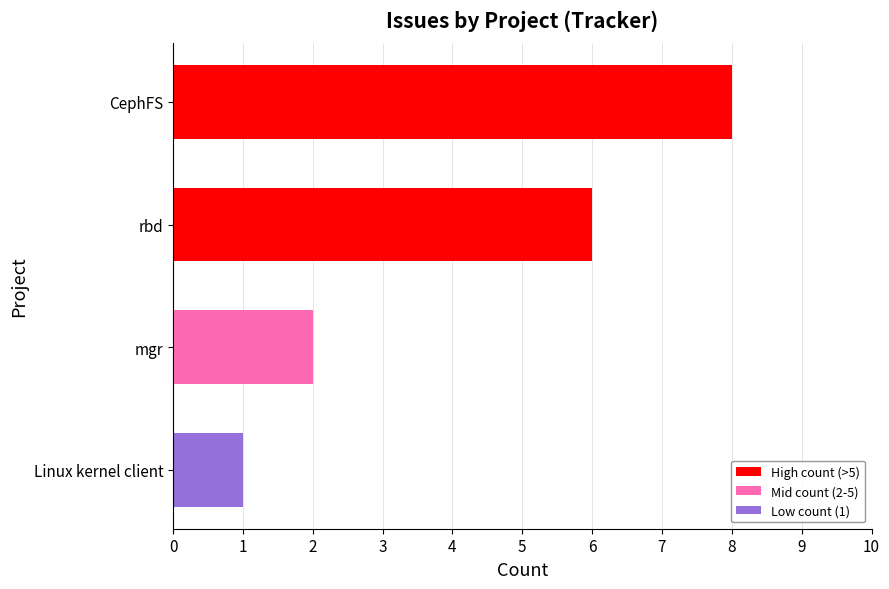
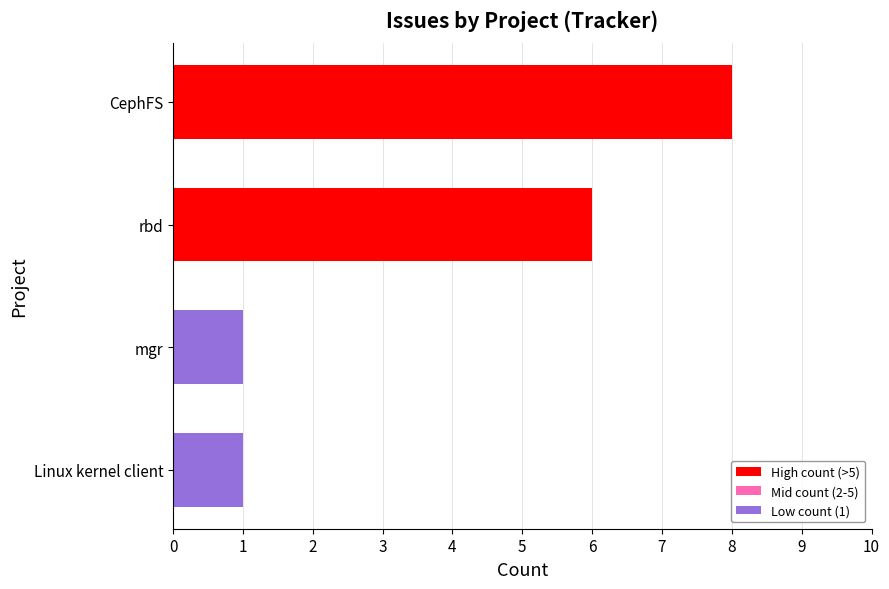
  {
    "CephFS": 8,
    "rbd": 6,
-   "mgr": 2,
+   "mgr": 1,
    "Linux kernel client": 1
  }
